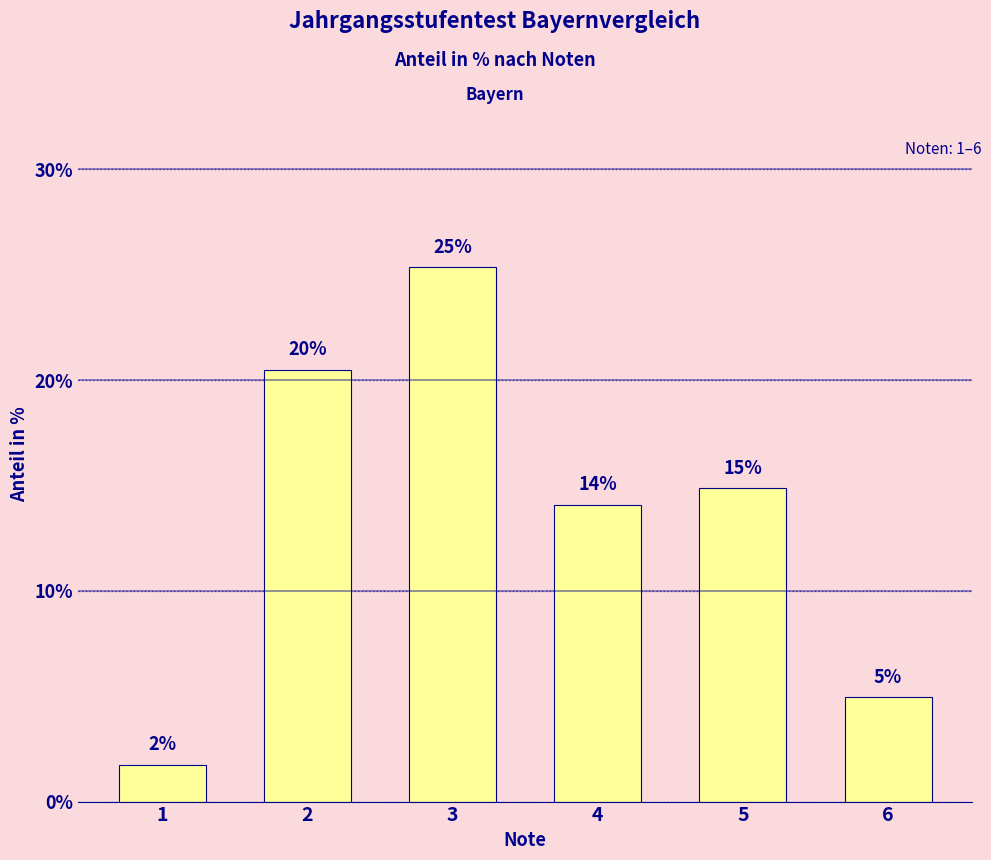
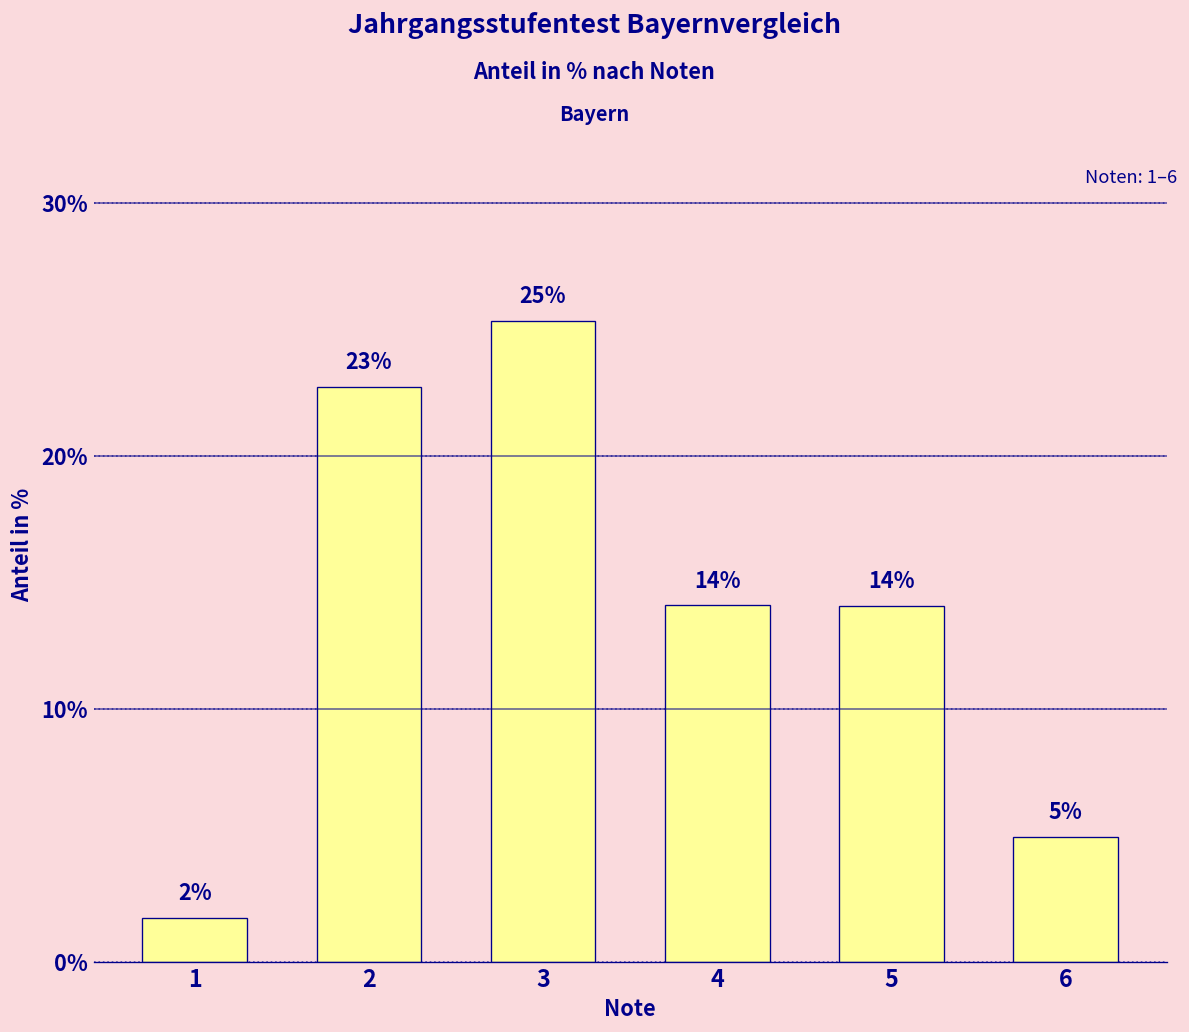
  {
    "1": "2%",
-   "2": "20%",
+   "2": "23%",
    "3": "25%",
    "4": "14%",
-   "5": "15%",
+   "5": "14%",
    "6": "5%"
  }
